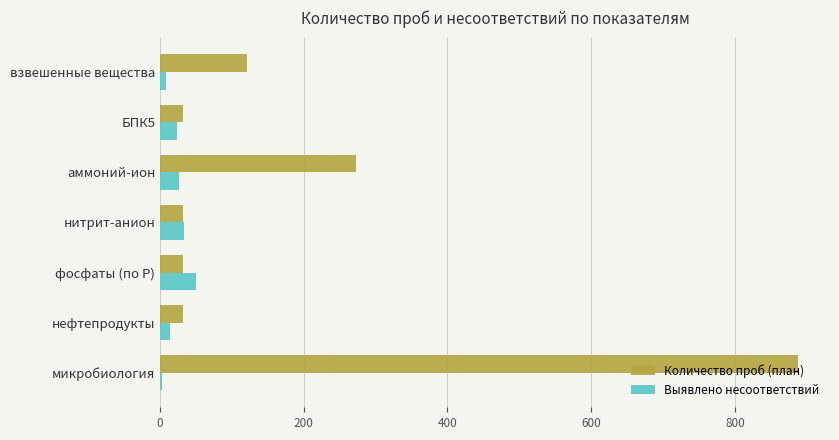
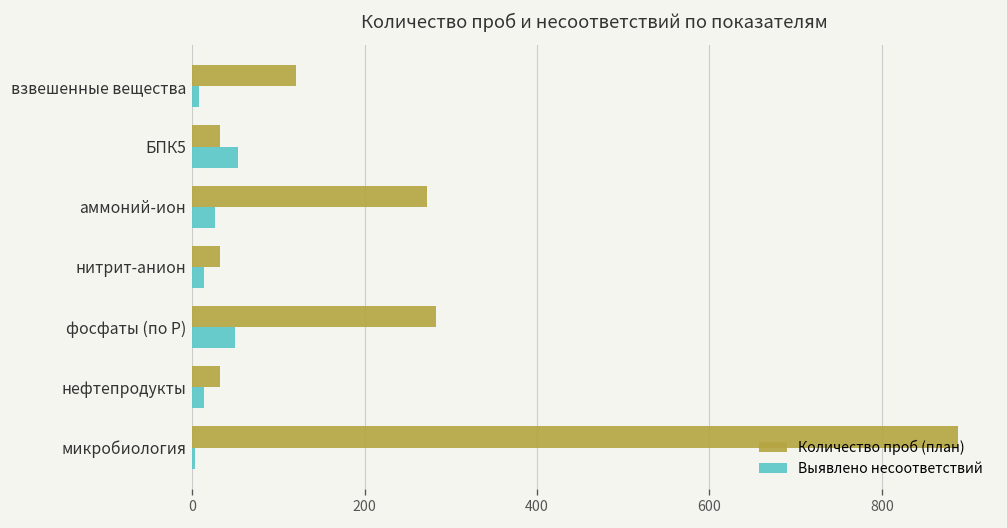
  {
    "Количество проб (план)": {
      "взвешенные вещества": 120,
      "БПК5": 30,
      "аммоний-ион": 270,
      "нитрит-анион": 30,
-     "фосфаты (по P)": 30,
+     "фосфаты (по P)": 280,
      "нефтепродукты": 30,
      "микробиология": 890
    },
    "Выявлено несоответствий": {
      "взвешенные вещества": 10,
-     "БПК5": 20,
+     "БПК5": 50,
      "аммоний-ион": 30,
-     "нитрит-анион": 30,
+     "нитрит-анион": 10,
      "фосфаты (по P)": 50,
      "нефтепродукты": 10
    }
  }
